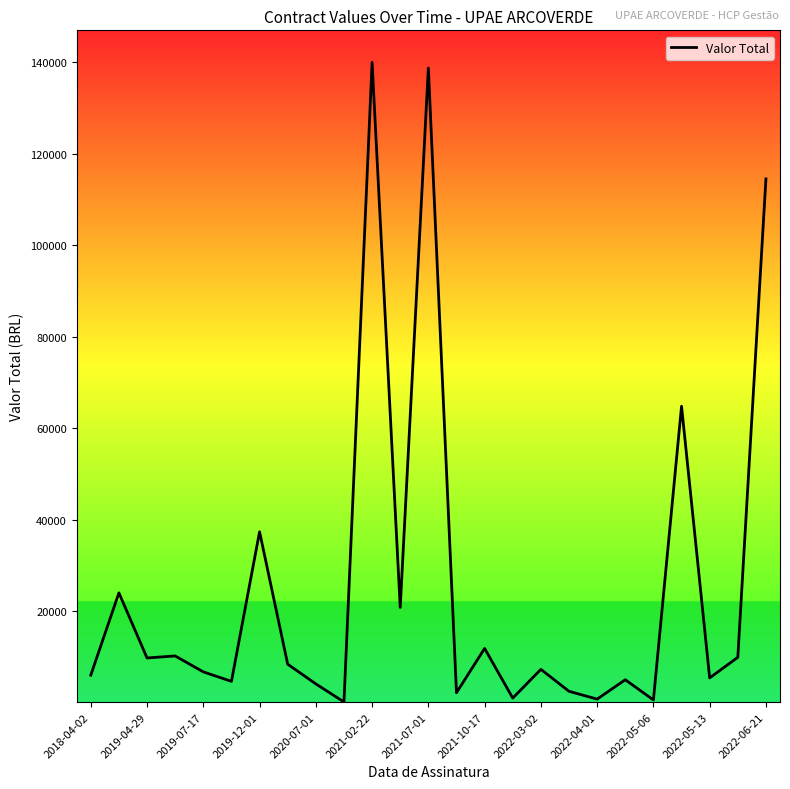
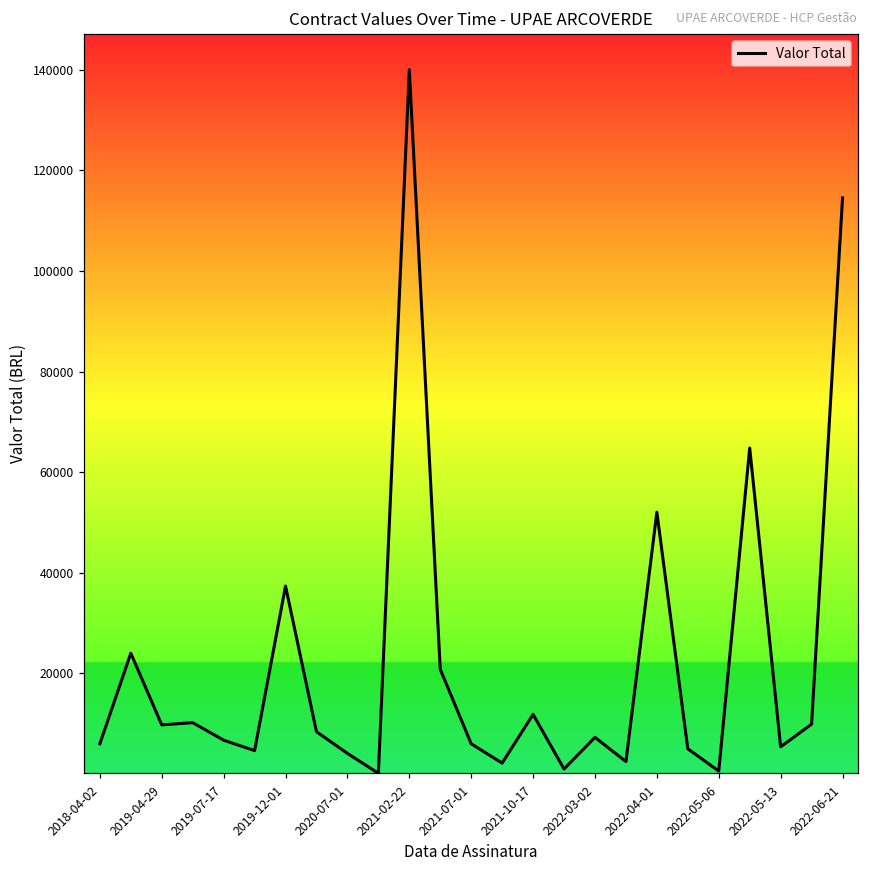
  {
    "2018-04-02": 6000,
    "2019-04-29": 10000,
    "2019-12-01": 37000,
-   "2021-07-01": 139000,
+   "2021-07-01": 6000,
    "2022-03-02": 7000,
-   "2022-04-01": 1000
+   "2022-04-01": 52000
  }
